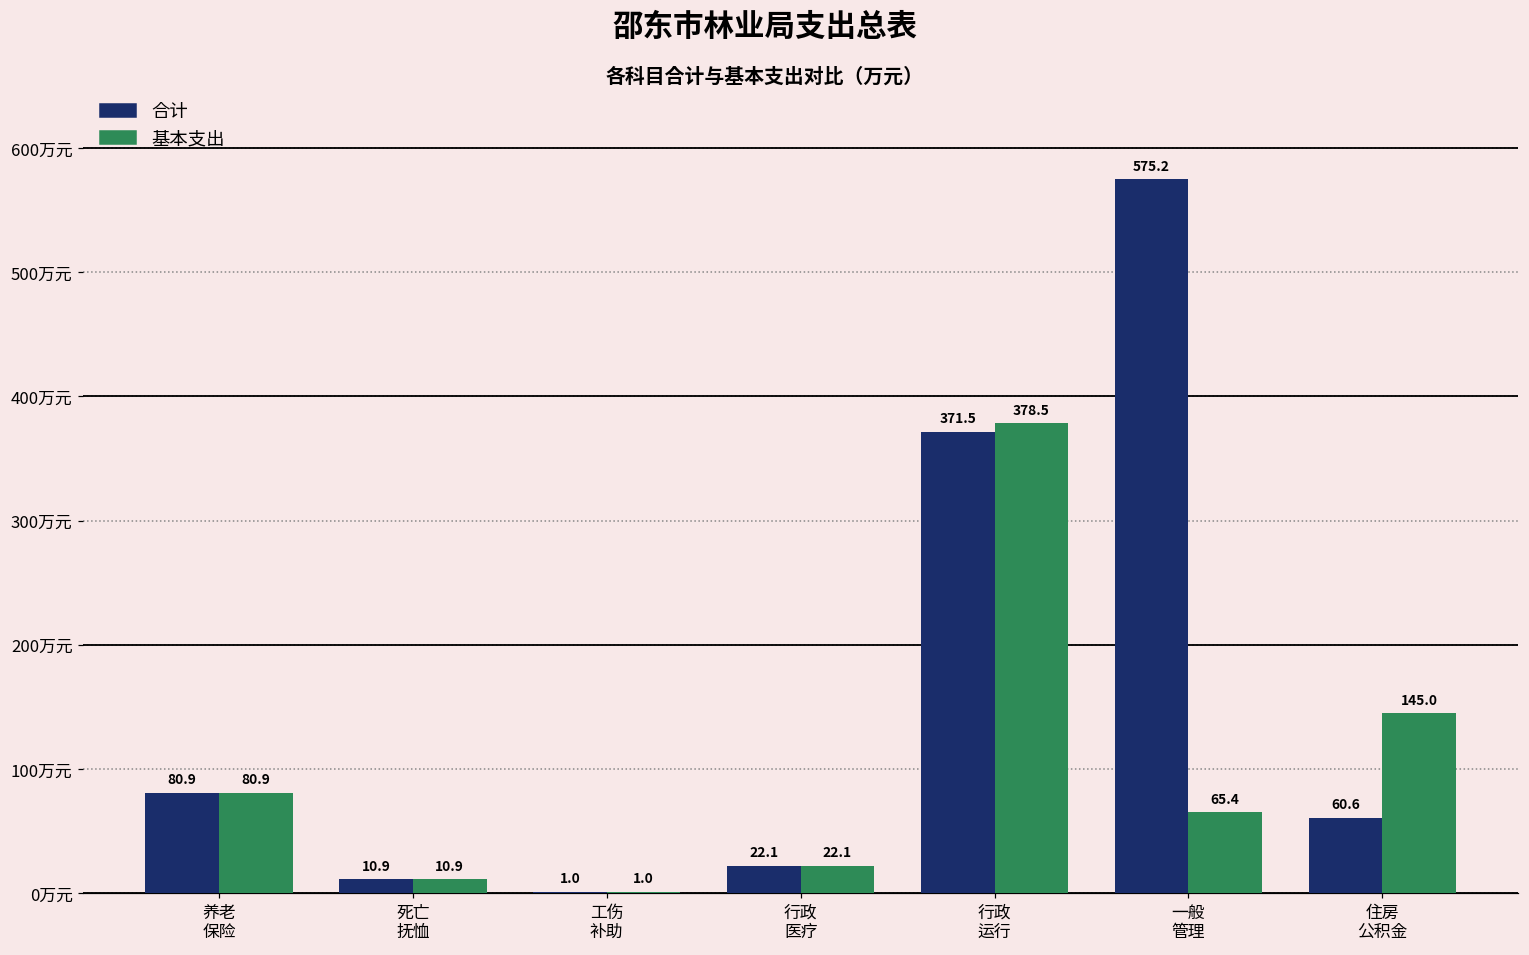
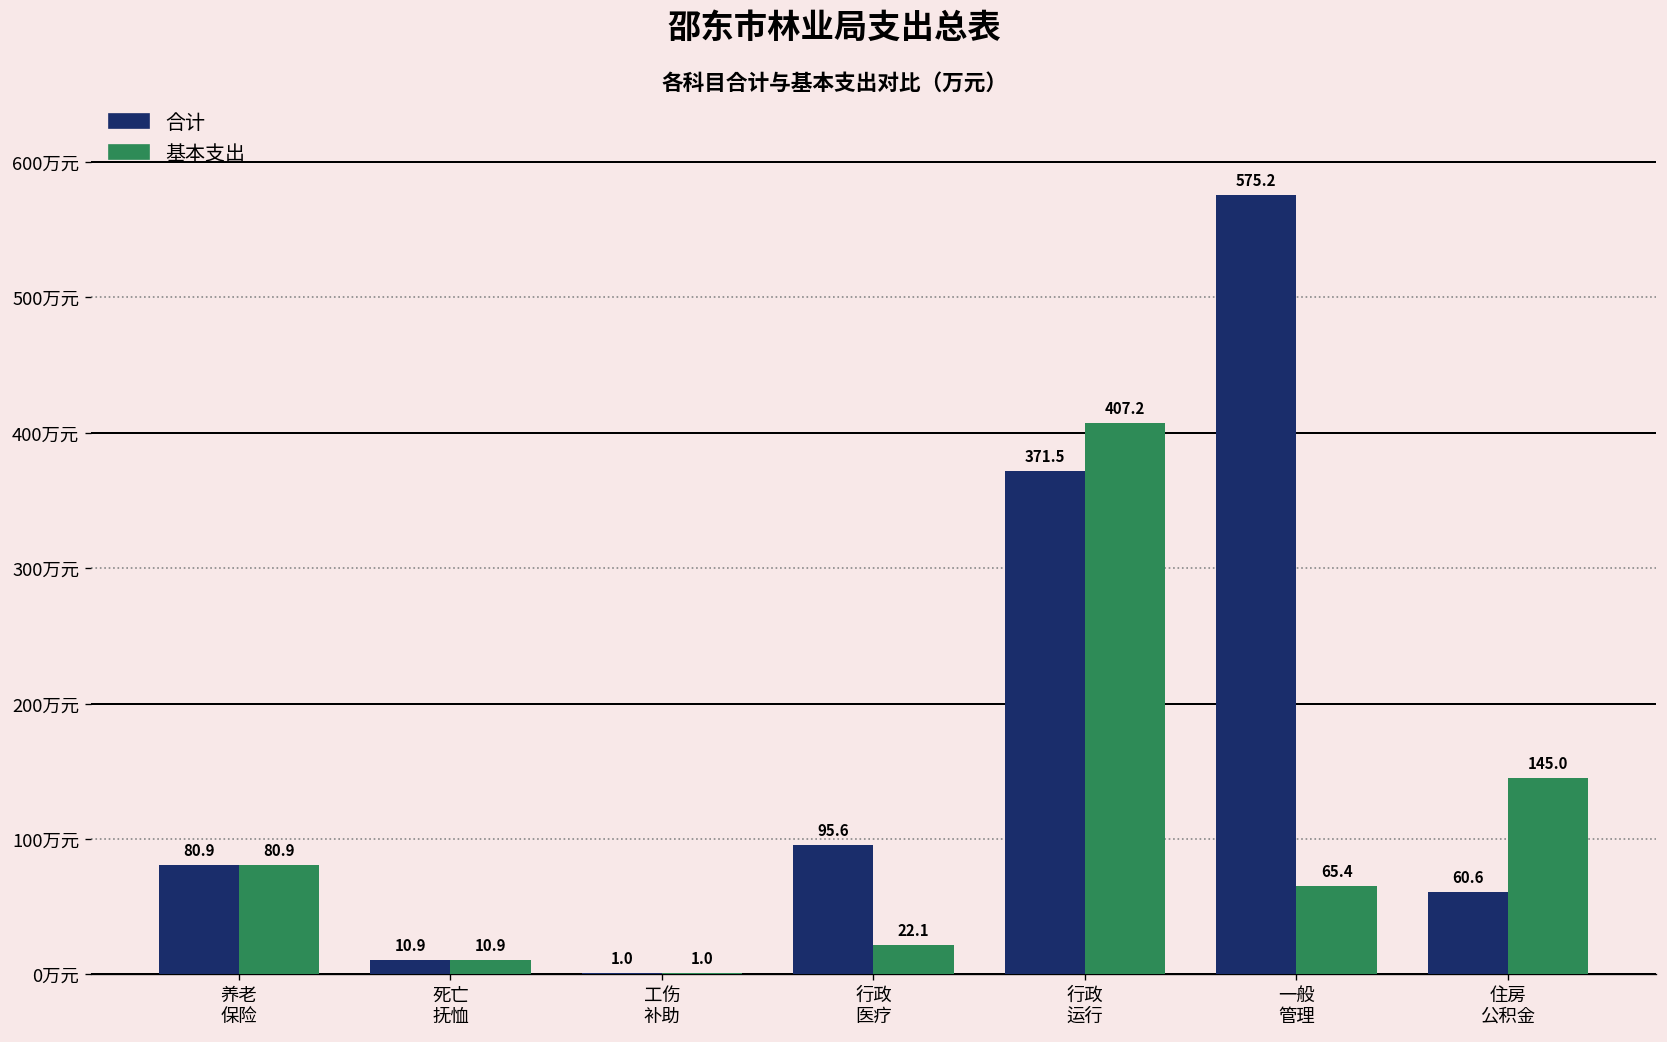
  {
    "合计": {
      "养老 保险": 80.9,
      "死亡 抚恤": 10.9,
      "工伤 补助": 1.0,
-     "行政 医疗": 22.1,
+     "行政 医疗": 95.6,
      "行政 运行": 371.5,
      "一般 管理": 575.2,
      "住房 公积金": 60.6
    },
    "基本支出": {
      "养老 保险": 80.9,
      "死亡 抚恤": 10.9,
      "工伤 补助": 1.0,
      "行政 医疗": 22.1,
-     "行政 运行": 378.5,
+     "行政 运行": 407.2,
      "一般 管理": 65.4,
      "住房 公积金": 145.0
    }
  }
